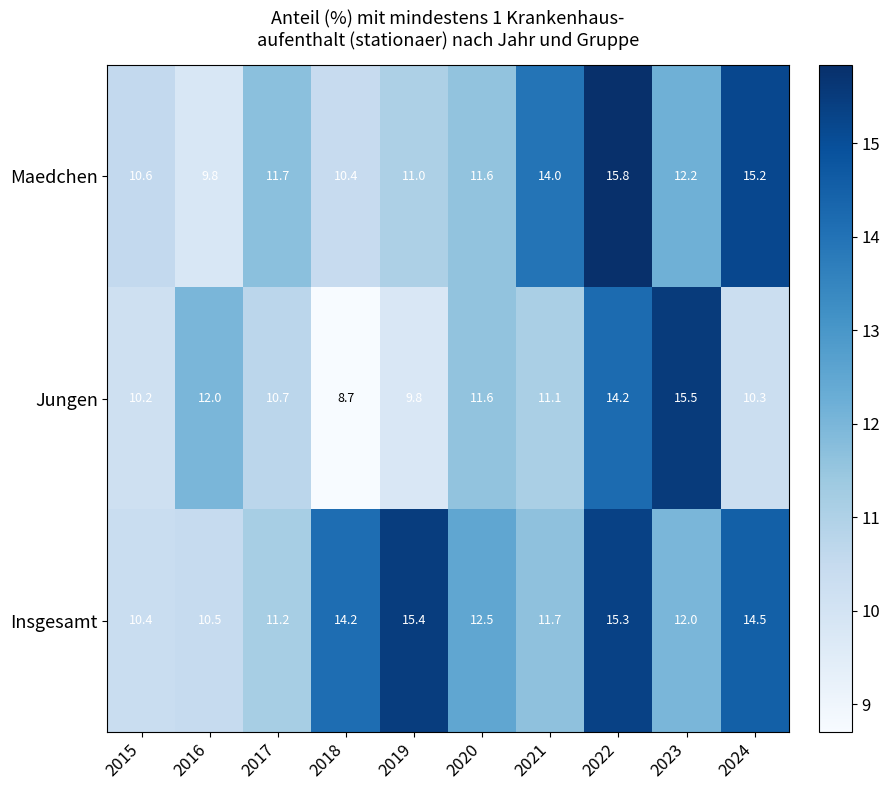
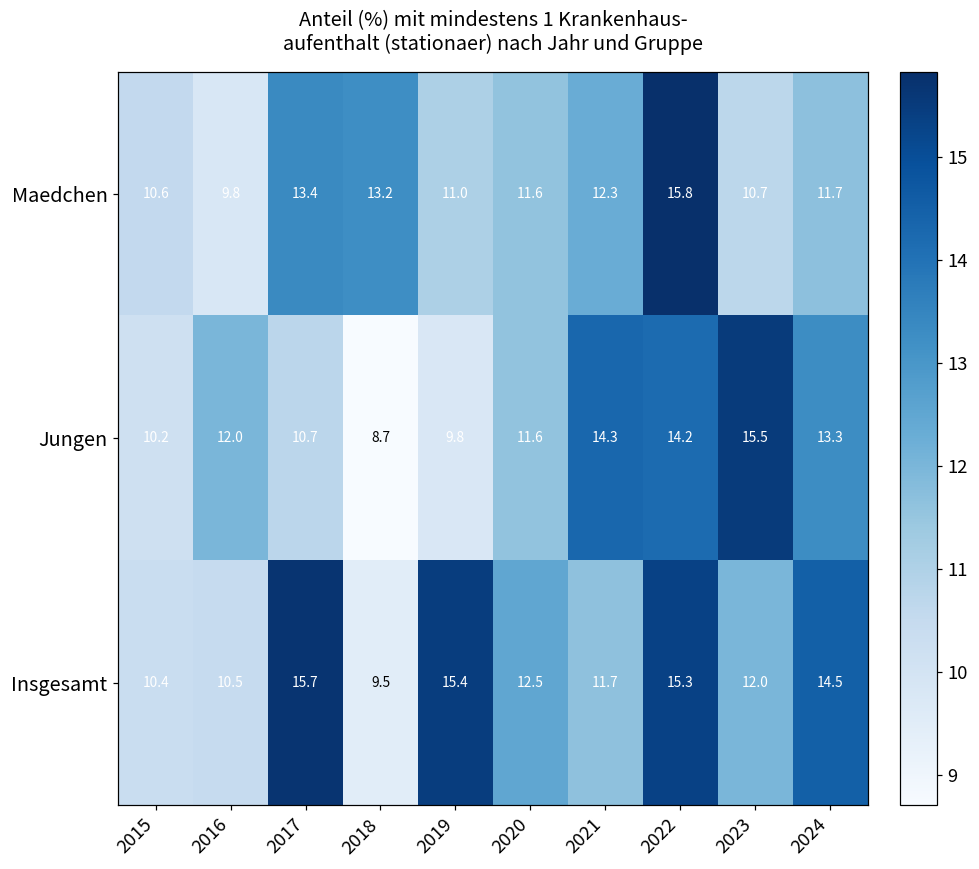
  {
    "Maedchen": {
      "2015": 10.6,
-     "2017": 11.7,
-     "2018": 10.4,
+     "2017": 13.4,
+     "2018": 13.2,
      "2019": 11.0,
      "2020": 11.6,
-     "2021": 14.0,
+     "2021": 12.3,
      "2022": 15.8,
-     "2023": 12.2,
-     "2024": 15.2
+     "2023": 10.7,
+     "2024": 11.7
    },
    "Jungen": {
      "2015": 10.2,
      "2016": 12.0,
      "2017": 10.7,
      "2018": 8.7,
      "2020": 11.6,
-     "2021": 11.1,
+     "2021": 14.3,
      "2022": 14.2,
      "2023": 15.5,
-     "2024": 10.3
+     "2024": 13.3
    },
    "Insgesamt": {
      "2015": 10.4,
      "2016": 10.5,
-     "2017": 11.2,
-     "2018": 14.2,
+     "2017": 15.7,
+     "2018": 9.5,
      "2019": 15.4,
      "2020": 12.5,
      "2021": 11.7,
      "2022": 15.3,
      "2023": 12.0,
      "2024": 14.5
    }
  }
